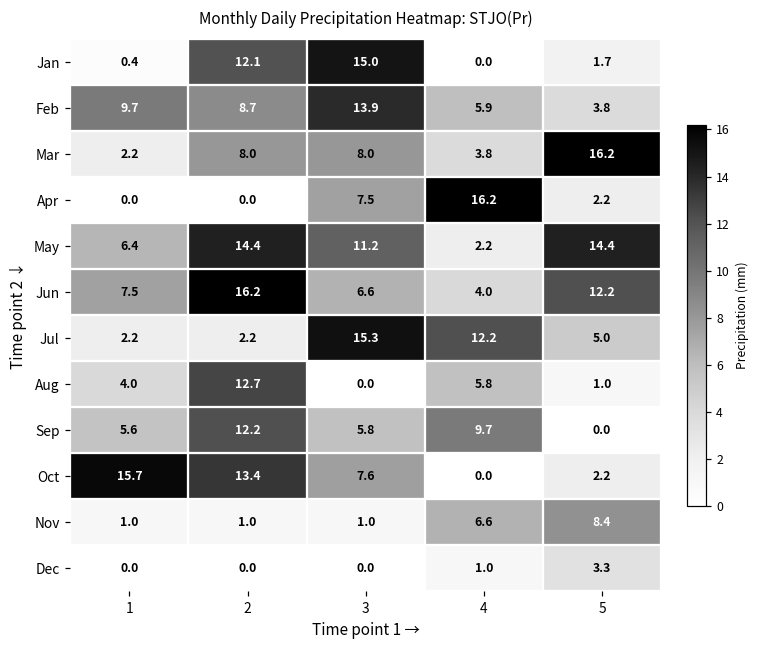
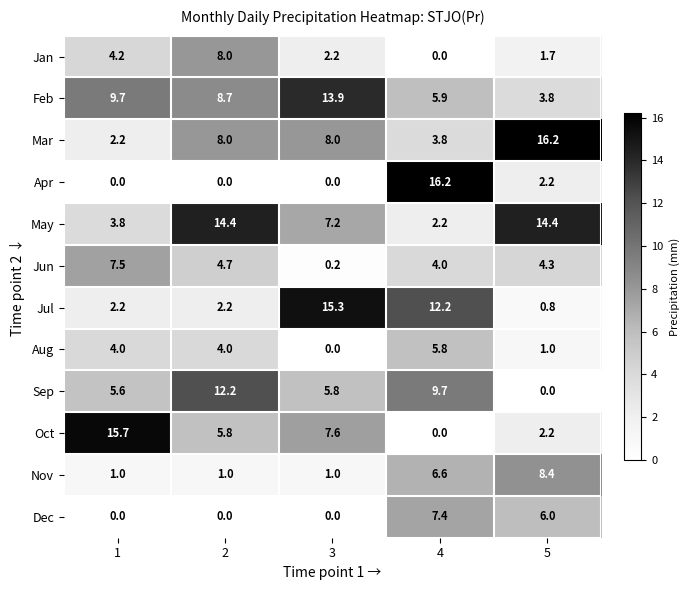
  {
    "Jan": {
-     "1": 0.4,
-     "2": 12.1,
-     "3": 15.0,
+     "1": 4.2,
+     "2": 8.0,
+     "3": 2.2,
      "4": 0.0,
      "5": 1.7
    },
    "Feb": {
      "1": 9.7,
      "2": 8.7,
      "3": 13.9,
      "4": 5.9,
      "5": 3.8
    },
    "Mar": {
      "1": 2.2,
      "2": 8.0,
      "3": 8.0,
      "4": 3.8,
      "5": 16.2
    },
    "Apr": {
      "1": 0.0,
      "2": 0.0,
-     "3": 7.5,
+     "3": 0.0,
      "4": 16.2,
      "5": 2.2
    },
    "May": {
-     "1": 6.4,
+     "1": 3.8,
      "2": 14.4,
-     "3": 11.2,
+     "3": 7.2,
      "4": 2.2,
      "5": 14.4
    },
    "Jun": {
      "1": 7.5,
-     "2": 16.2,
-     "3": 6.6,
+     "2": 4.7,
+     "3": 0.2,
      "4": 4.0,
-     "5": 12.2
+     "5": 4.3
    },
    "Jul": {
      "1": 2.2,
      "2": 2.2,
      "3": 15.3,
      "4": 12.2,
-     "5": 5.0
+     "5": 0.8
    },
    "Aug": {
      "1": 4.0,
-     "2": 12.7,
+     "2": 4.0,
      "3": 0.0,
      "4": 5.8,
      "5": 1.0
    },
    "Sep": {
      "1": 5.6,
      "2": 12.2,
      "3": 5.8,
      "4": 9.7,
      "5": 0.0
    },
    "Oct": {
      "1": 15.7,
-     "2": 13.4,
+     "2": 5.8,
      "3": 7.6,
      "4": 0.0,
      "5": 2.2
    },
    "Nov": {
      "1": 1.0,
      "2": 1.0,
      "3": 1.0,
      "4": 6.6,
      "5": 8.4
    },
    "Dec": {
      "1": 0.0,
      "2": 0.0,
      "3": 0.0,
-     "4": 1.0,
-     "5": 3.3
+     "4": 7.4,
+     "5": 6.0
    }
  }
